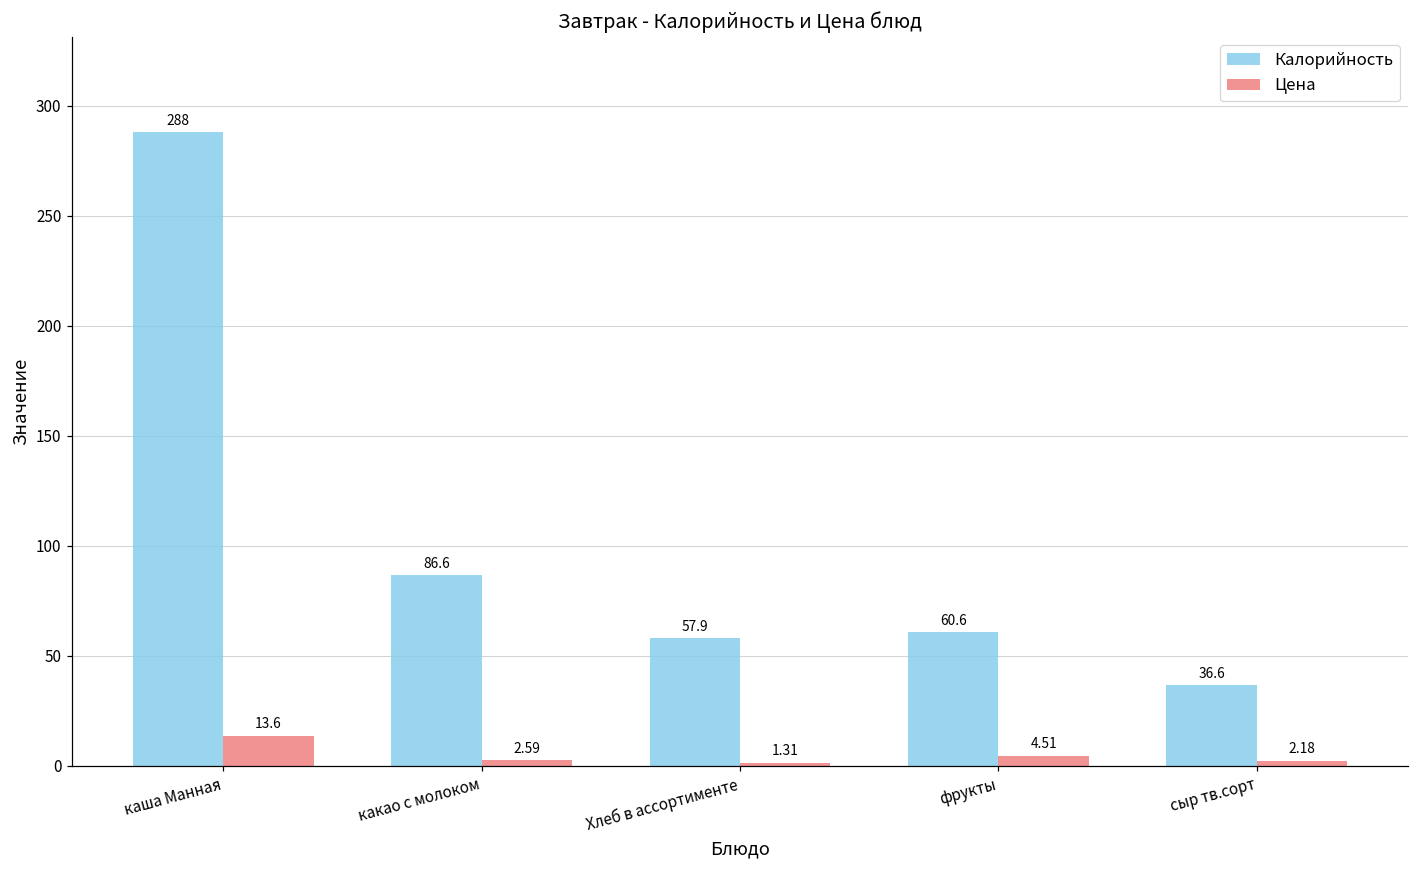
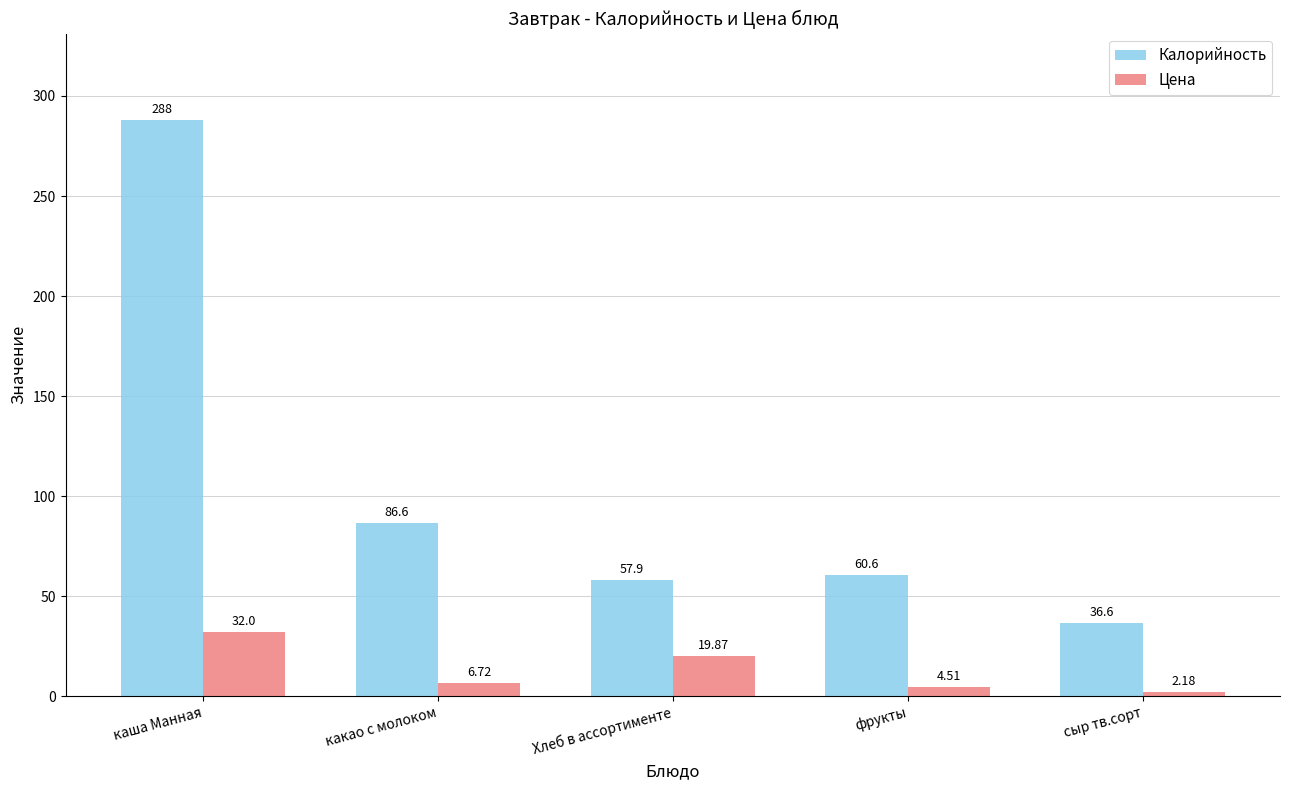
  {
    "Калорийность": {
      "каша Манная": 288,
      "какао с молоком": 86.6,
      "Хлеб в ассортименте": 57.9,
      "фрукты": 60.6,
      "сыр тв.сорт": 36.6
    },
    "Цена": {
-     "каша Манная": 13.6,
-     "какао с молоком": 2.59,
-     "Хлеб в ассортименте": 1.31,
+     "каша Манная": 32.0,
+     "какао с молоком": 6.72,
+     "Хлеб в ассортименте": 19.87,
      "фрукты": 4.51,
      "сыр тв.сорт": 2.18
    }
  }
